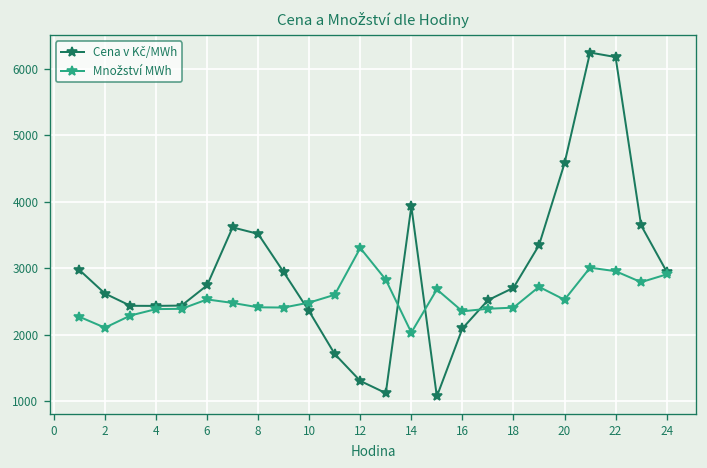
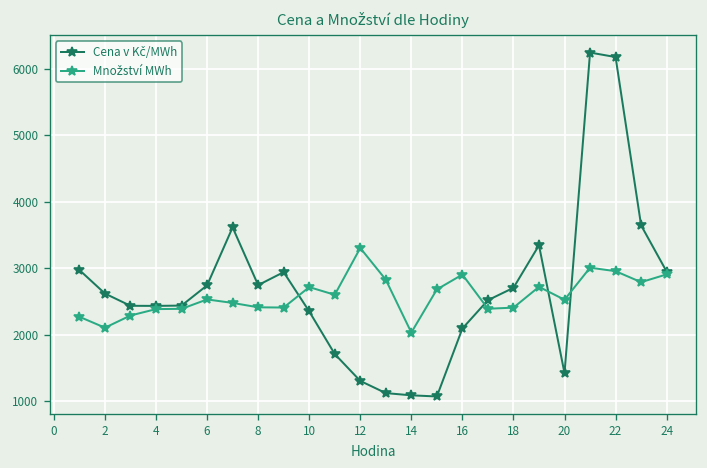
  {
    "Cena v Kč/MWh": {
      "2": 2600,
      "4": 2400,
      "6": 2700,
-     "8": 3500,
+     "8": 2700,
      "10": 2400,
      "12": 1300,
-     "14": 3900,
+     "14": 1100,
      "16": 2100,
      "18": 2700,
-     "20": 4600,
+     "20": 1400,
      "22": 6200
    },
    "Množství MWh": {
      "2": 2100,
      "4": 2400,
      "6": 2500,
      "8": 2400,
-     "10": 2500,
+     "10": 2700,
      "12": 3300,
      "14": 2000,
-     "16": 2400,
+     "16": 2900,
      "18": 2400,
      "20": 2500,
      "22": 3000
    }
  }
